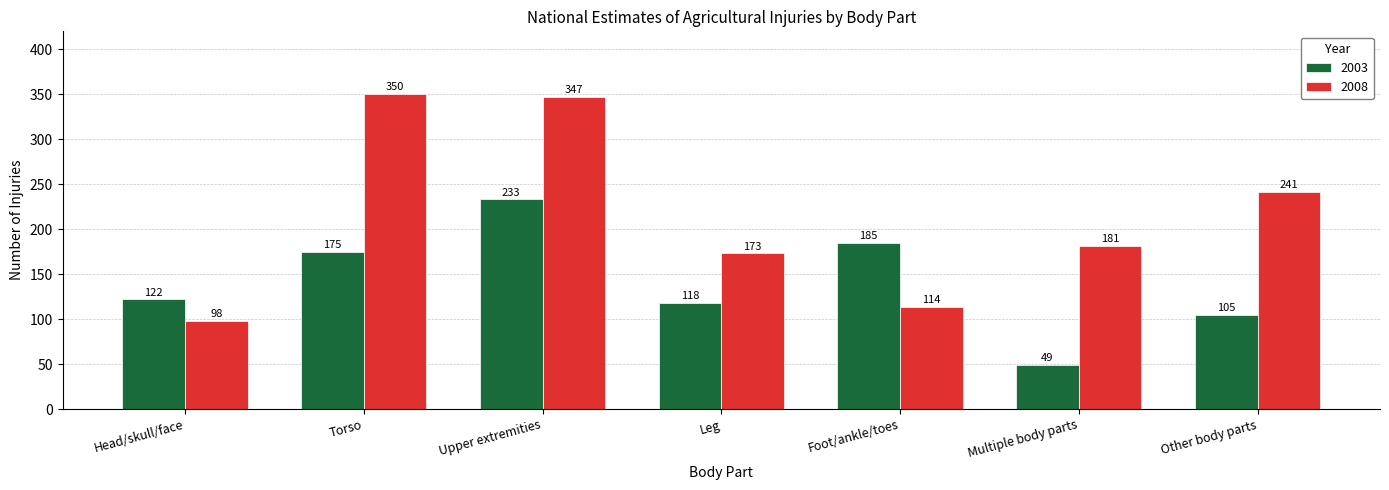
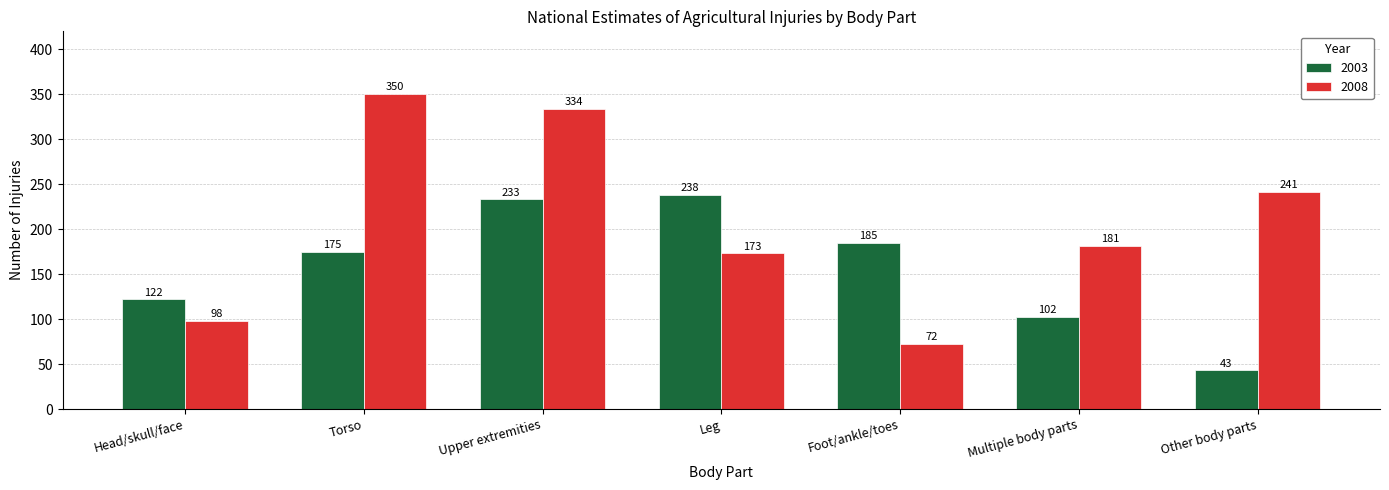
  {
    "2003": {
      "Head/skull/face": 122,
      "Torso": 175,
      "Upper extremities": 233,
-     "Leg": 118,
+     "Leg": 238,
      "Foot/ankle/toes": 185,
-     "Multiple body parts": 49,
-     "Other body parts": 105
+     "Multiple body parts": 102,
+     "Other body parts": 43
    },
    "2008": {
      "Head/skull/face": 98,
      "Torso": 350,
-     "Upper extremities": 347,
+     "Upper extremities": 334,
      "Leg": 173,
-     "Foot/ankle/toes": 114,
+     "Foot/ankle/toes": 72,
      "Multiple body parts": 181,
      "Other body parts": 241
    }
  }
